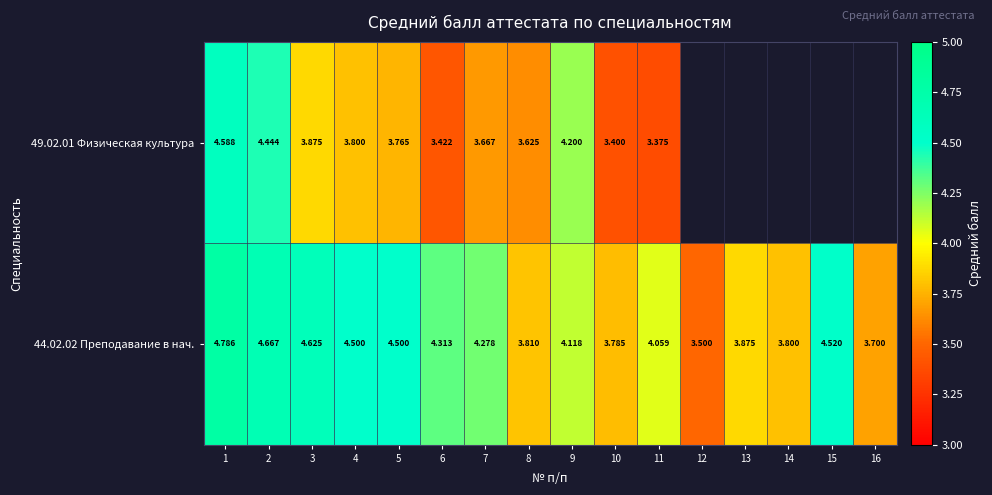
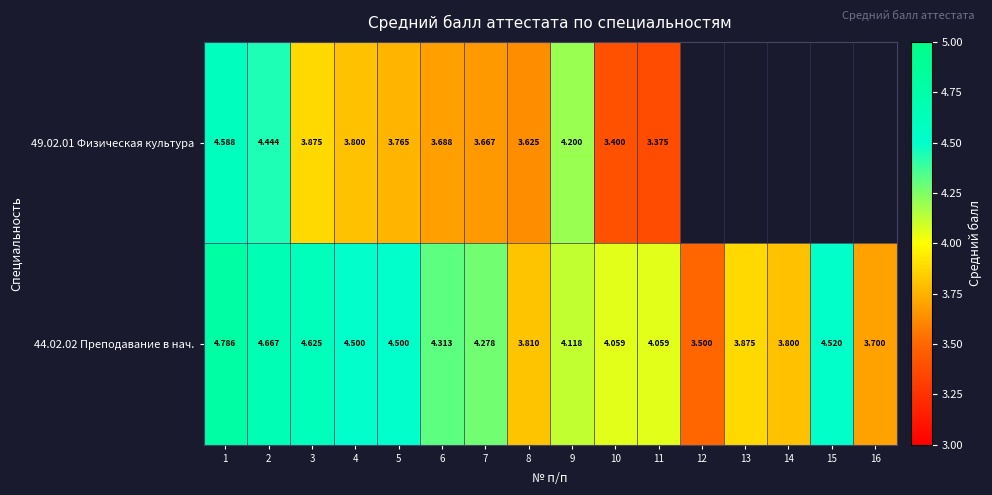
  {
    "49.02.01 Физическая культура": {
      "1": 4.588,
      "2": 4.444,
      "3": 3.875,
      "4": 3.800,
      "5": 3.765,
-     "6": 3.422,
+     "6": 3.688,
      "7": 3.667,
      "8": 3.625,
      "9": 4.200,
      "10": 3.400,
      "11": 3.375
    },
    "44.02.02 Преподавание в нач.": {
      "1": 4.786,
      "2": 4.667,
      "3": 4.625,
      "4": 4.500,
      "5": 4.500,
      "6": 4.313,
      "7": 4.278,
      "8": 3.810,
      "9": 4.118,
-     "10": 3.785,
+     "10": 4.059,
      "11": 4.059,
      "12": 3.500,
      "13": 3.875,
      "14": 3.800,
      "15": 4.520,
      "16": 3.700
    }
  }
